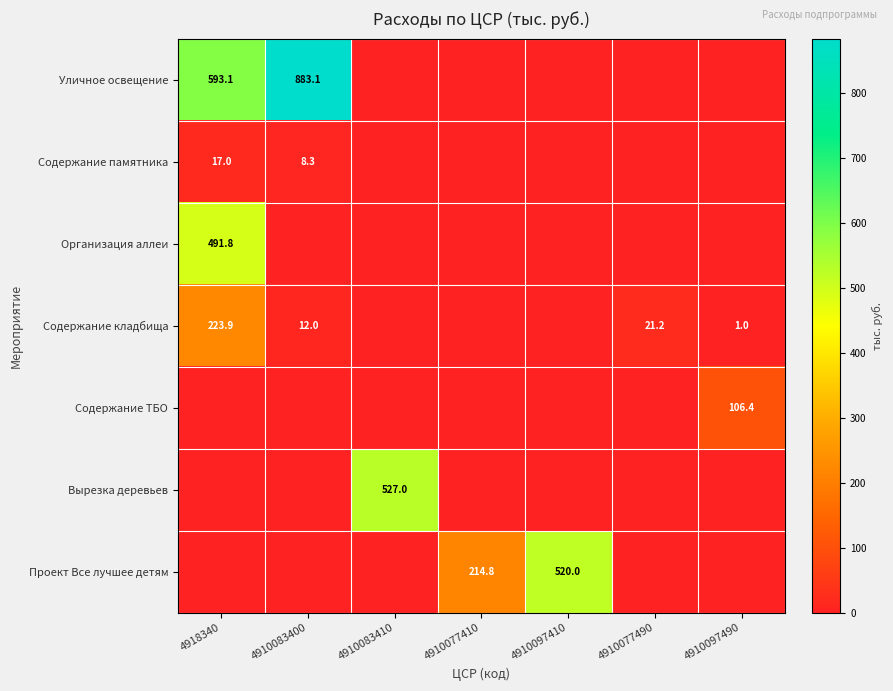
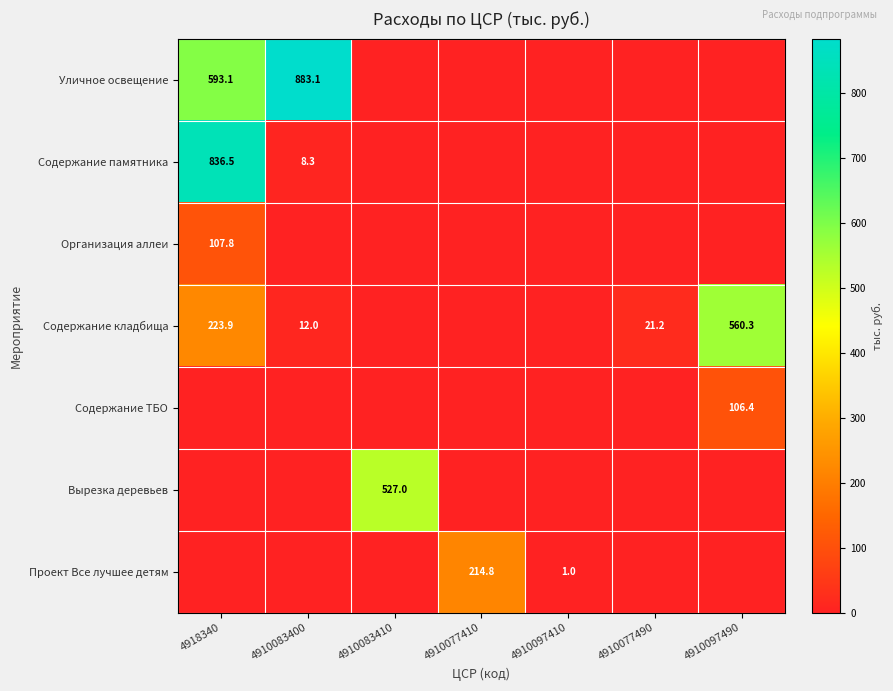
  {
    "Уличное освещение": {
      "4918340": 593.1,
      "4910083400": 883.1
    },
    "Содержание памятника": {
-     "4918340": 17.0,
+     "4918340": 836.5,
      "4910083400": 8.3
    },
    "Организация аллеи": {
-     "4918340": 491.8
+     "4918340": 107.8
    },
    "Содержание кладбища": {
      "4918340": 223.9,
      "4910083400": 12.0,
      "4910077490": 21.2,
-     "4910097490": 1.0
+     "4910097490": 560.3
    },
    "Содержание ТБО": {
      "4910097490": 106.4
    },
    "Вырезка деревьев": {
      "4910083410": 527.0
    },
    "Проект Все лучшее детям": {
      "4910077410": 214.8,
-     "4910097410": 520.0
+     "4910097410": 1.0
    }
  }
